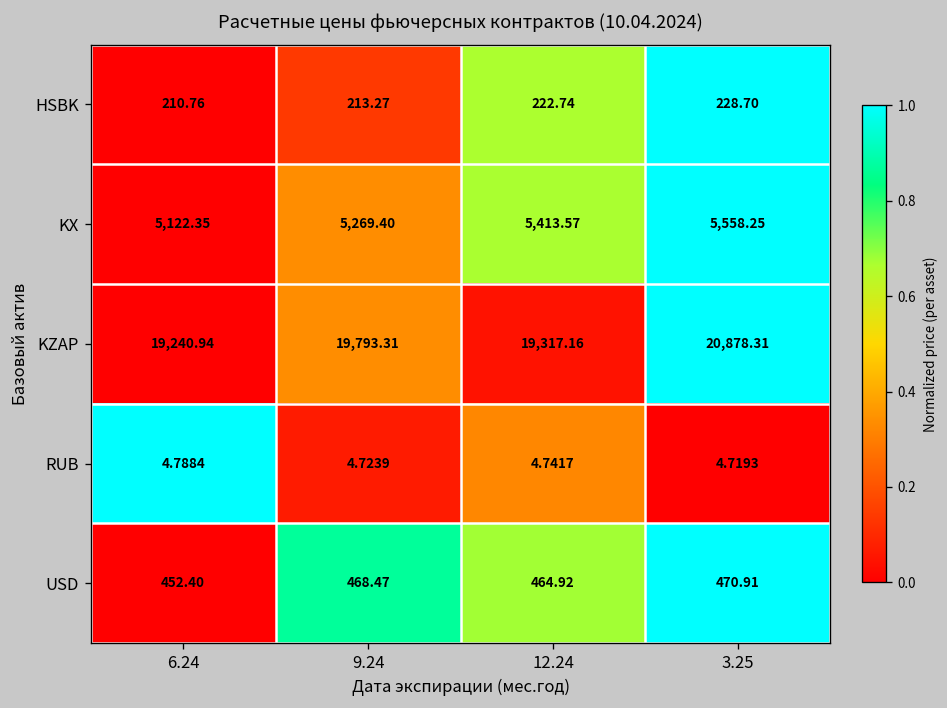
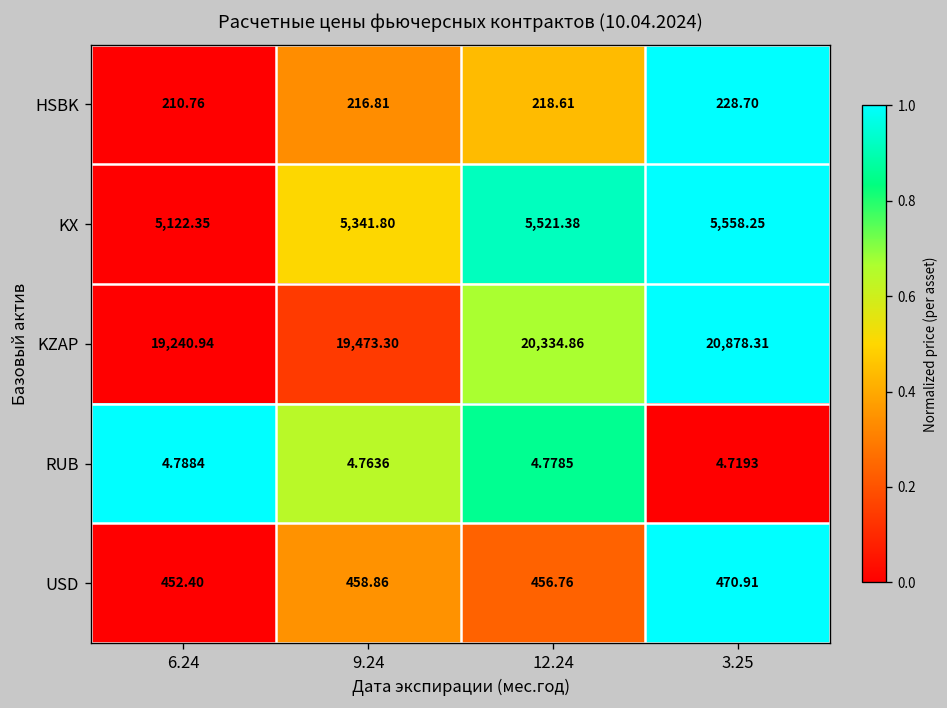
  {
    "HSBK": {
      "6.24": "210.76",
-     "9.24": "213.27",
-     "12.24": "222.74",
+     "9.24": "216.81",
+     "12.24": "218.61",
      "3.25": "228.70"
    },
    "KX": {
      "6.24": "5,122.35",
-     "9.24": "5,269.40",
-     "12.24": "5,413.57",
+     "9.24": "5,341.80",
+     "12.24": "5,521.38",
      "3.25": "5,558.25"
    },
    "KZAP": {
      "6.24": "19,240.94",
-     "9.24": "19,793.31",
-     "12.24": "19,317.16",
+     "9.24": "19,473.30",
+     "12.24": "20,334.86",
      "3.25": "20,878.31"
    },
    "RUB": {
      "6.24": "4.7884",
-     "9.24": "4.7239",
-     "12.24": "4.7417",
+     "9.24": "4.7636",
+     "12.24": "4.7785",
      "3.25": "4.7193"
    },
    "USD": {
      "6.24": "452.40",
-     "9.24": "468.47",
-     "12.24": "464.92",
+     "9.24": "458.86",
+     "12.24": "456.76",
      "3.25": "470.91"
    }
  }
